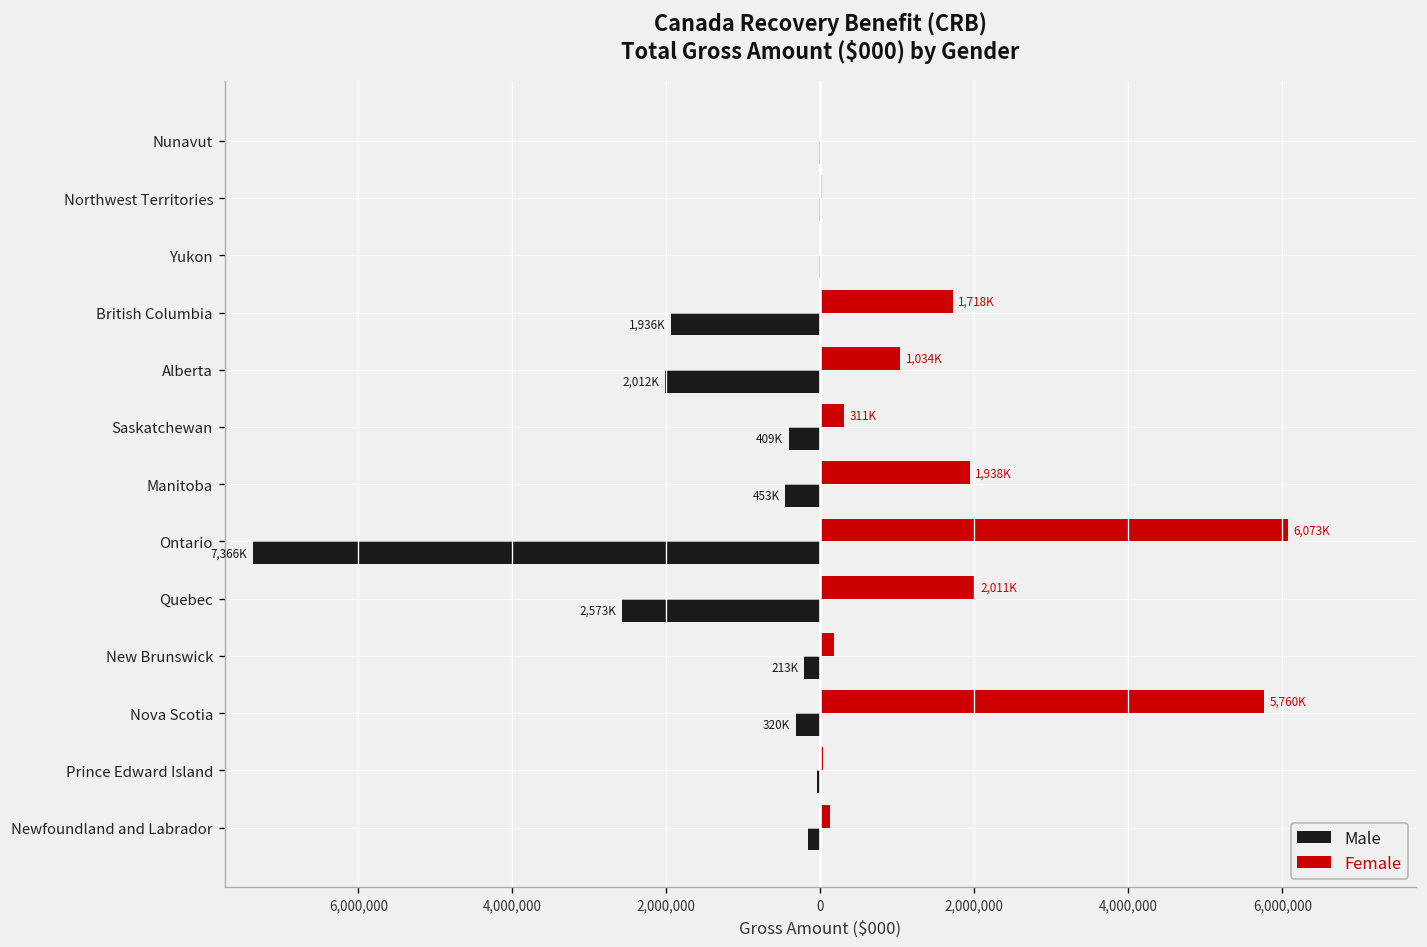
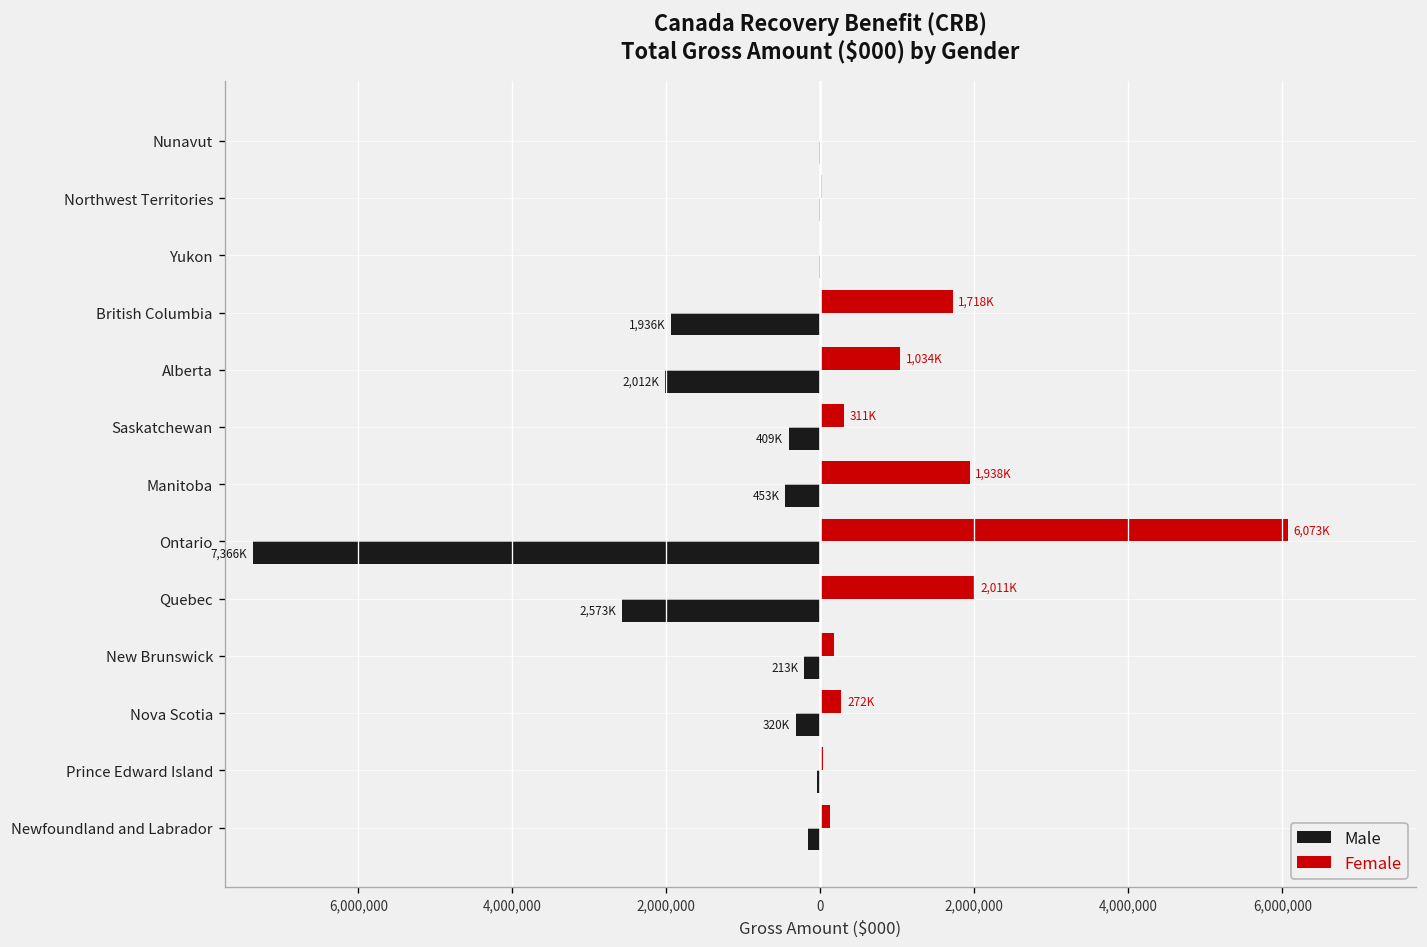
  {
    "Female": {
      "British Columbia": "1,718K",
      "Alberta": "1,034K",
      "Saskatchewan": "311K",
      "Manitoba": "1,938K",
      "Ontario": "6,073K",
-     "Nova Scotia": "5,760K"
+     "Nova Scotia": "272K"
    }
  }
